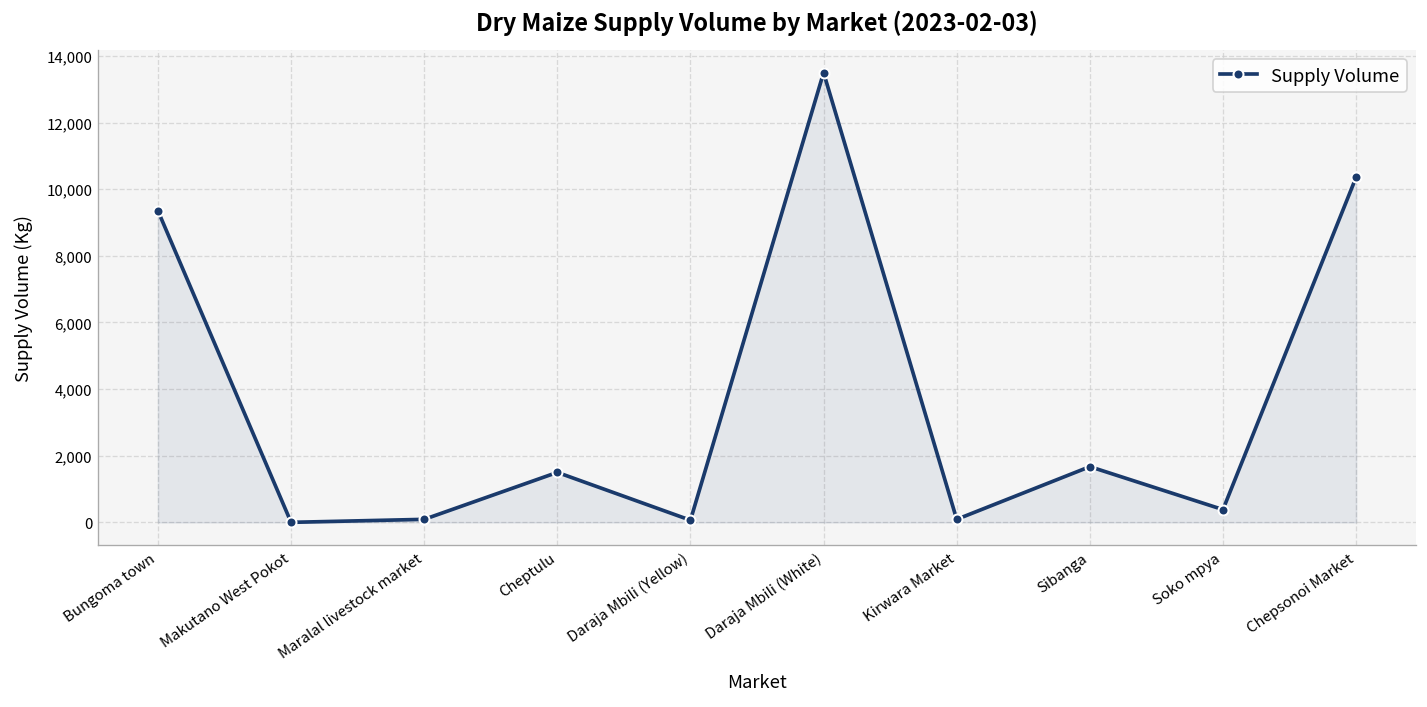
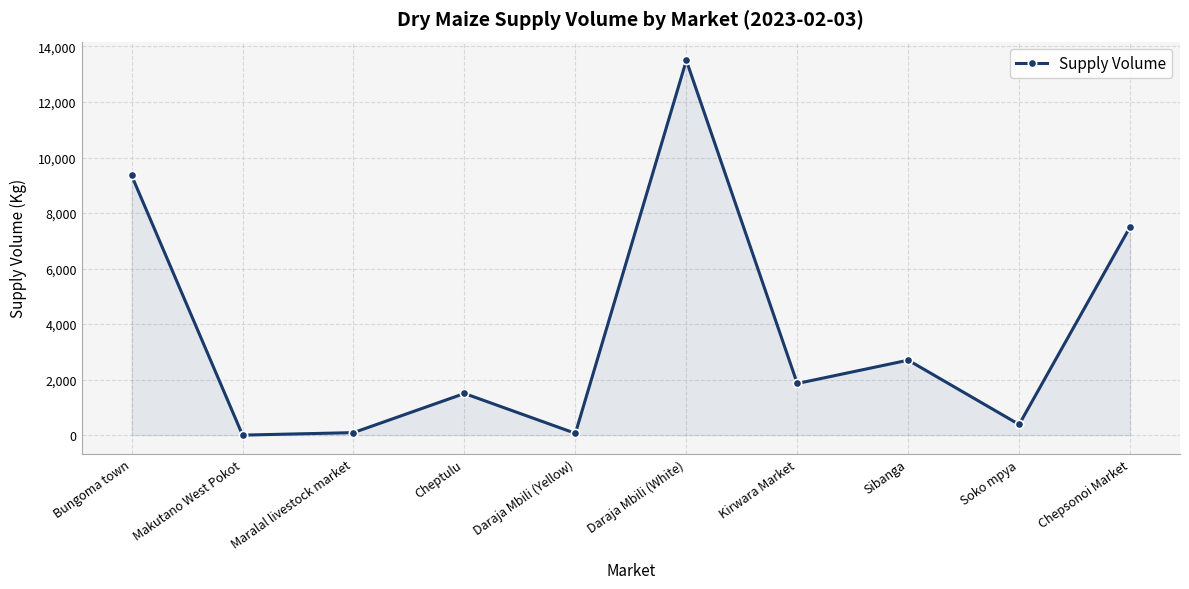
  {
    "Bungoma town": "9,400",
    "Makutano West Pokot": "0",
    "Maralal livestock market": "100",
    "Cheptulu": "1,500",
    "Daraja Mbili (Yellow)": "100",
    "Daraja Mbili (White)": "13,500",
-   "Kirwara Market": "100",
-   "Sibanga": "1,700",
+   "Kirwara Market": "1,900",
+   "Sibanga": "2,700",
    "Soko mpya": "400",
-   "Chepsonoi Market": "10,400"
+   "Chepsonoi Market": "7,500"
  }
